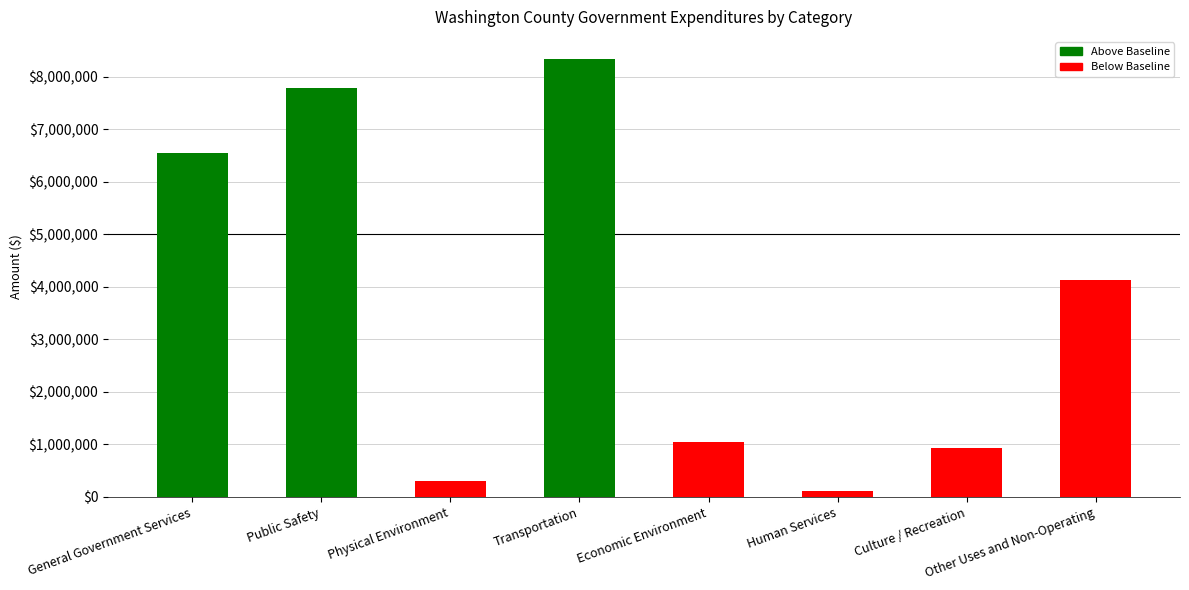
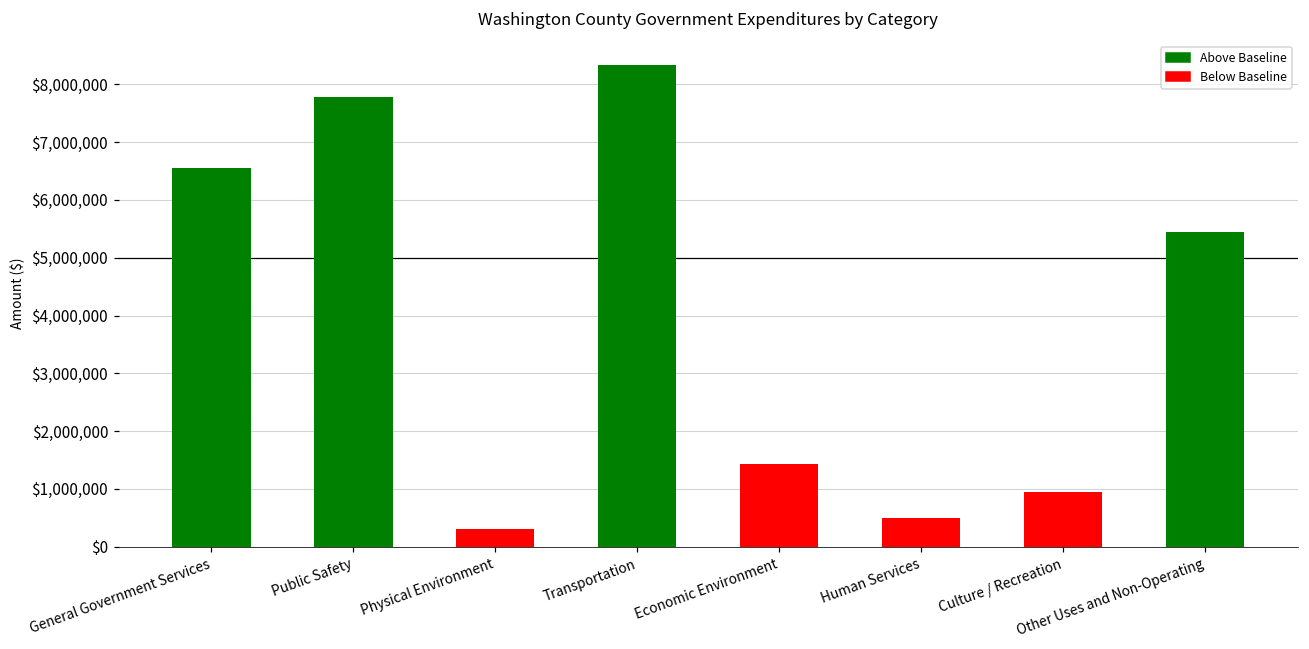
  {
    "General Government Services": "$6,500,000",
    "Public Safety": "$7,800,000",
    "Physical Environment": "$300,000",
    "Transportation": "$8,300,000",
-   "Economic Environment": "$1,100,000",
-   "Human Services": "$100,000",
+   "Economic Environment": "$1,400,000",
+   "Human Services": "$500,000",
    "Culture / Recreation": "$900,000",
-   "Other Uses and Non-Operating": "$4,100,000"
+   "Other Uses and Non-Operating": "$5,400,000"
  }
